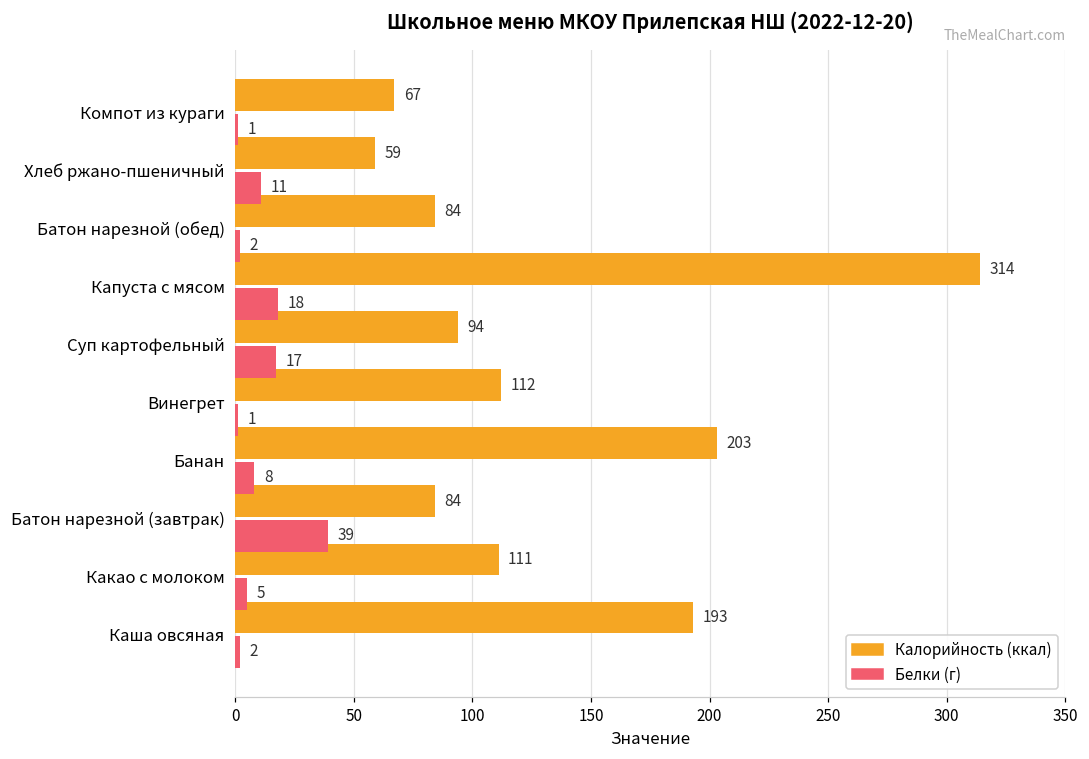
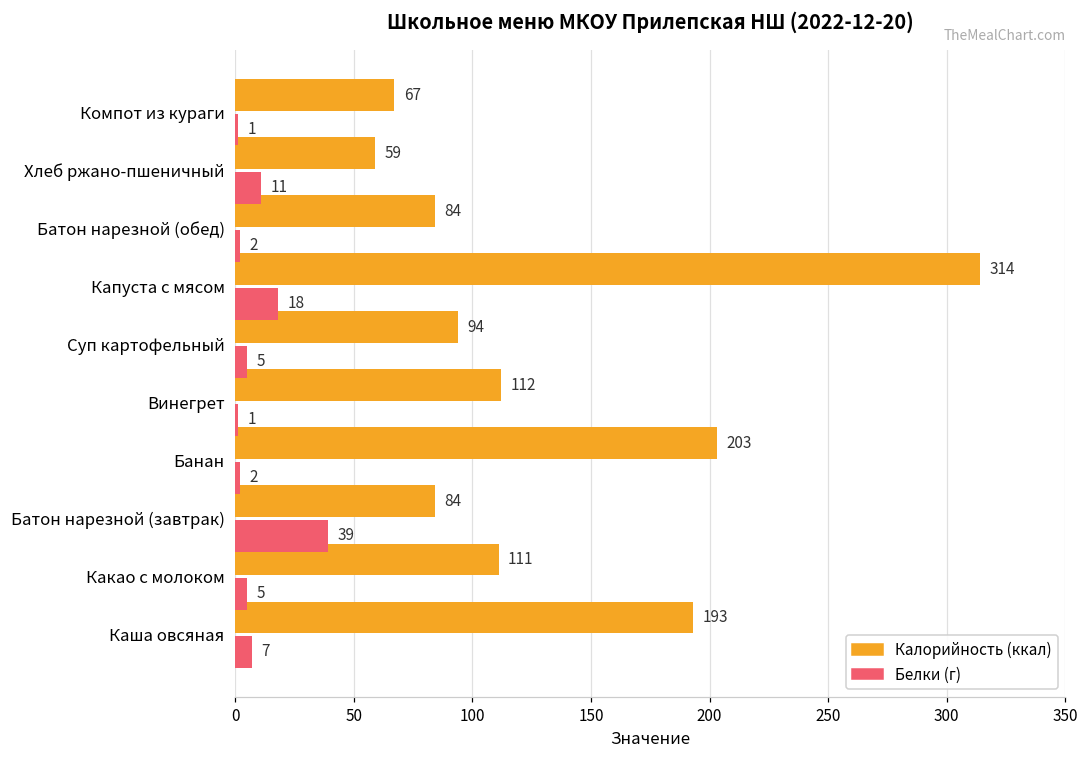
  {
    "Белки (г)": {
      "Компот из кураги": 1,
      "Хлеб ржано-пшеничный": 11,
      "Батон нарезной (обед)": 2,
      "Капуста с мясом": 18,
-     "Суп картофельный": 17,
+     "Суп картофельный": 5,
      "Винегрет": 1,
-     "Банан": 8,
+     "Банан": 2,
      "Батон нарезной (завтрак)": 39,
      "Какао с молоком": 5,
-     "Каша овсяная": 2
+     "Каша овсяная": 7
    }
  }
